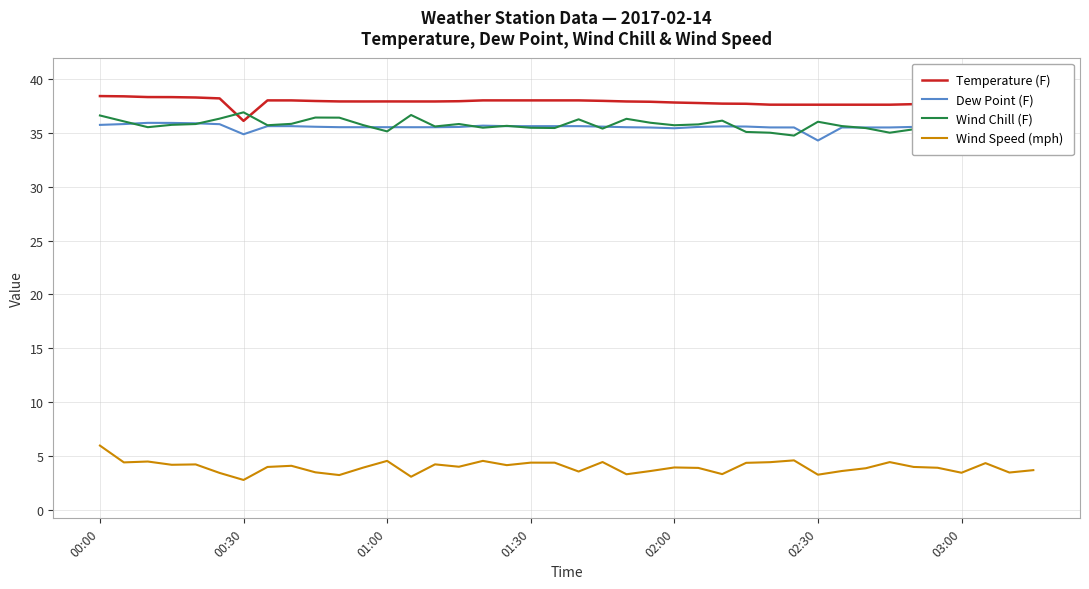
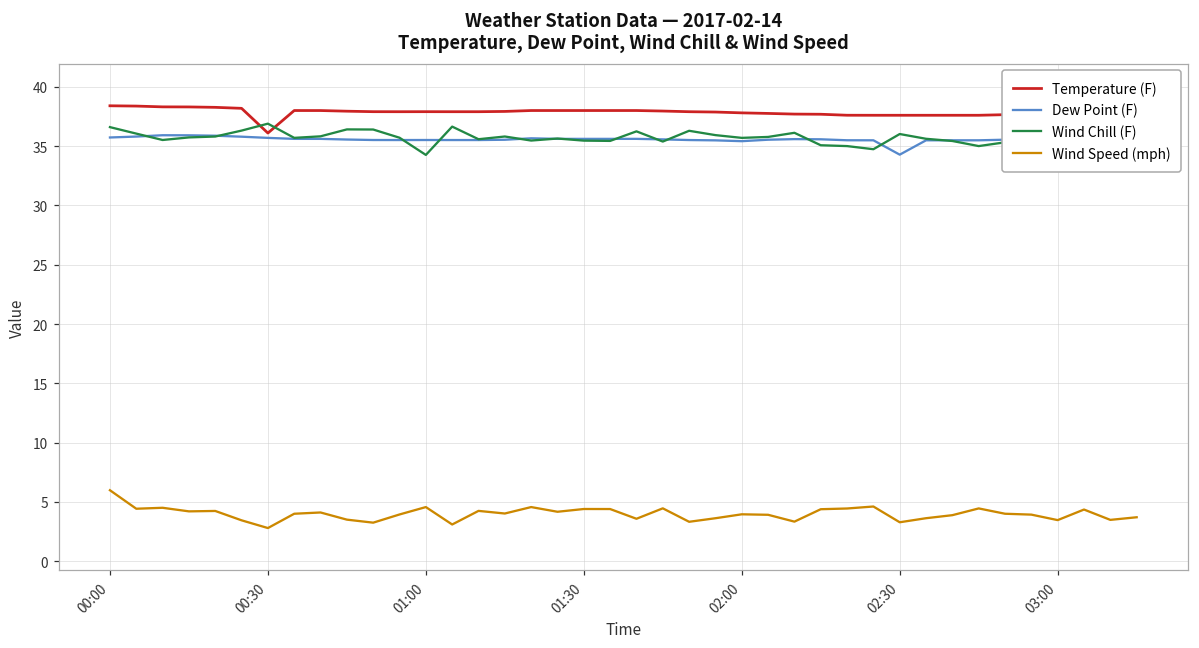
  {
    "Temperature (F)": {
      "00:00": 38.4,
      "00:30": 36.1,
      "01:00": 37.9,
      "01:30": 38.0,
      "02:00": 37.8,
      "02:30": 37.6
    },
    "Dew Point (F)": {
      "00:00": 35.7,
-     "00:30": 34.9,
+     "00:30": 35.7,
      "01:00": 35.5,
      "02:00": 35.4,
      "02:30": 34.3
    },
    "Wind Chill (F)": {
      "00:00": 36.6,
      "00:30": 36.9,
-     "01:00": 35.1,
+     "01:00": 34.3,
      "02:00": 35.7,
      "02:30": 36.0
    },
    "Wind Speed (mph)": {
      "00:00": 6.0,
      "00:30": 2.8,
      "01:00": 4.6,
      "01:30": 4.4,
      "02:00": 4.0,
      "02:30": 3.3,
      "03:00": 3.5
    }
  }
